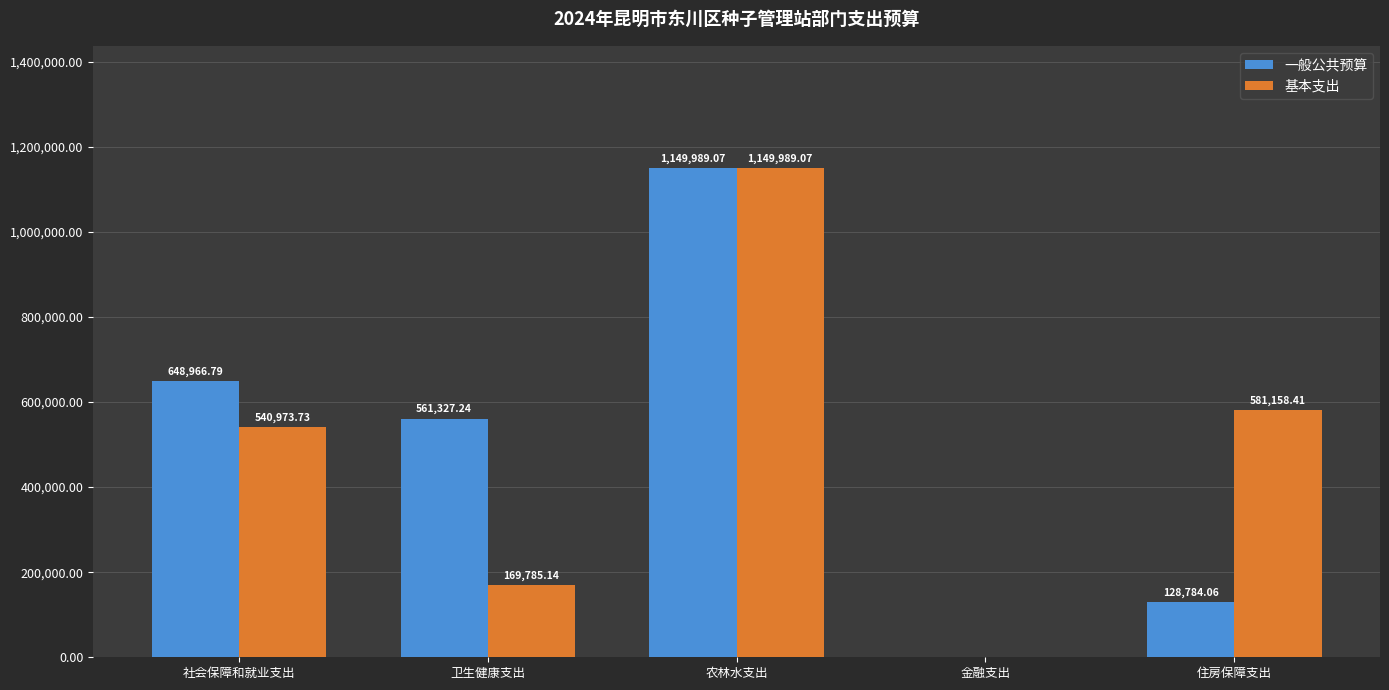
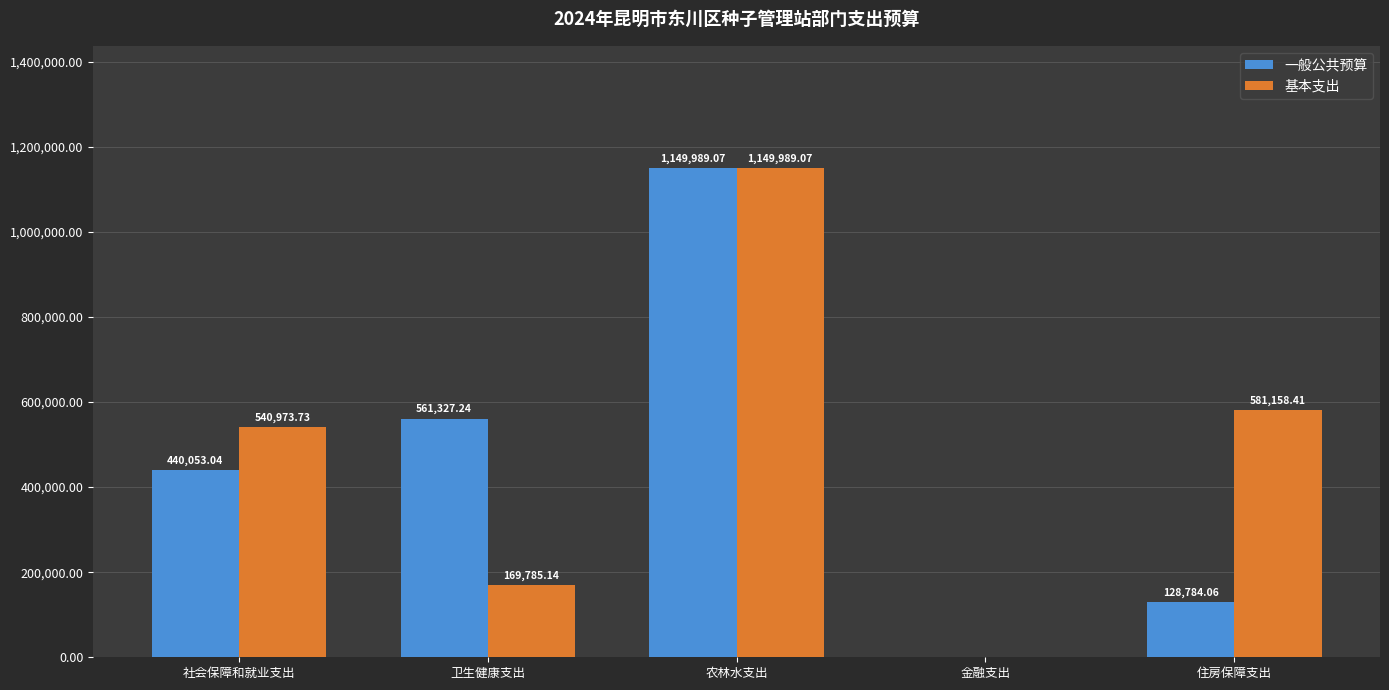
  {
    "一般公共预算": {
-     "社会保障和就业支出": "648,966.79",
+     "社会保障和就业支出": "440,053.04",
      "卫生健康支出": "561,327.24",
      "农林水支出": "1,149,989.07",
      "住房保障支出": "128,784.06"
    },
    "基本支出": {
      "社会保障和就业支出": "540,973.73",
      "卫生健康支出": "169,785.14",
      "农林水支出": "1,149,989.07",
      "住房保障支出": "581,158.41"
    }
  }
